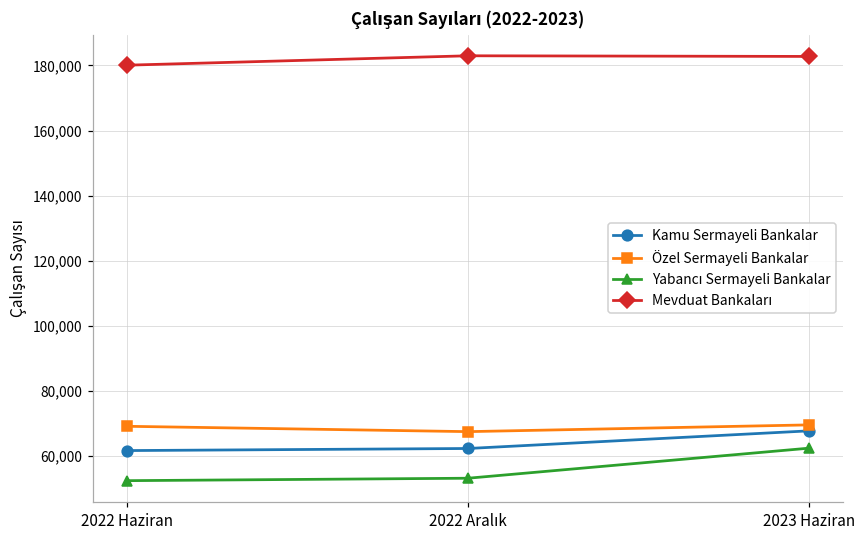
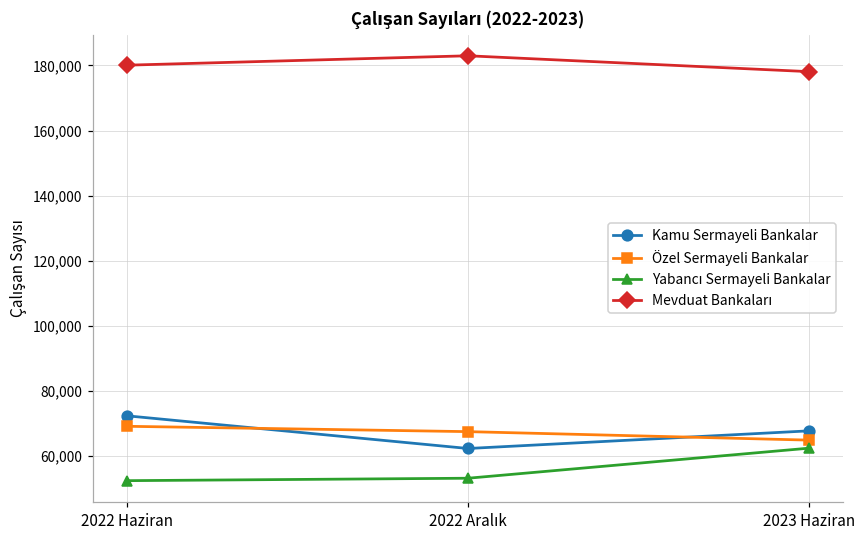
  {
    "Kamu Sermayeli Bankalar": {
-     "2022 Haziran": "62,000",
+     "2022 Haziran": "72,000",
      "2022 Aralık": "62,000",
      "2023 Haziran": "68,000"
    },
    "Özel Sermayeli Bankalar": {
      "2022 Haziran": "69,000",
      "2022 Aralık": "67,000",
-     "2023 Haziran": "69,000"
+     "2023 Haziran": "65,000"
    },
    "Yabancı Sermayeli Bankalar": {
      "2022 Haziran": "52,000",
      "2022 Aralık": "53,000",
      "2023 Haziran": "62,000"
    },
    "Mevduat Bankaları": {
      "2022 Haziran": "180,000",
      "2022 Aralık": "183,000",
-     "2023 Haziran": "183,000"
+     "2023 Haziran": "178,000"
    }
  }
